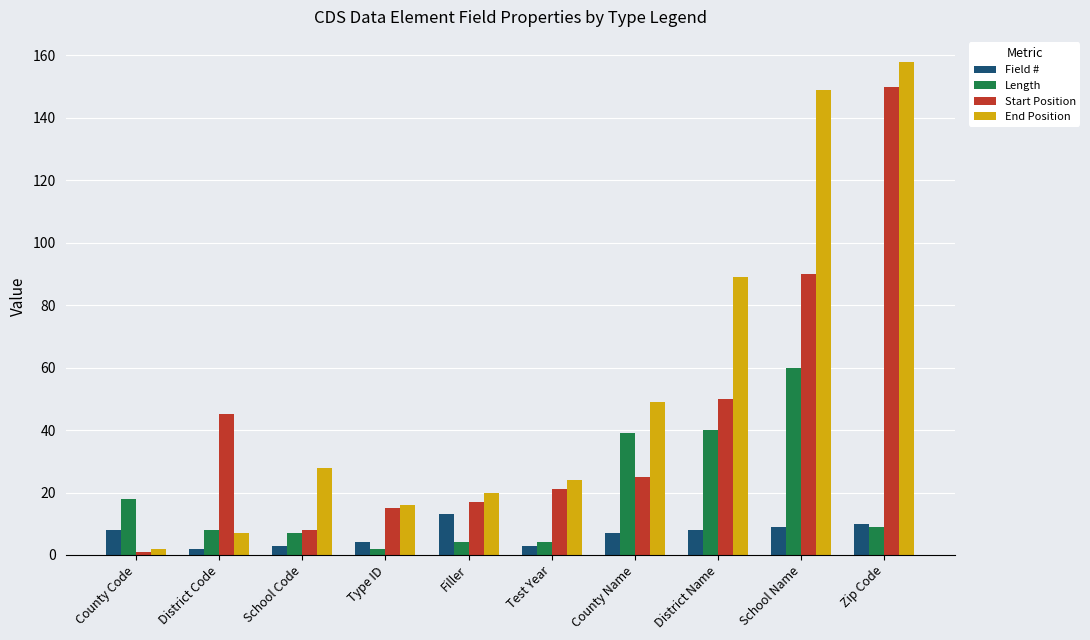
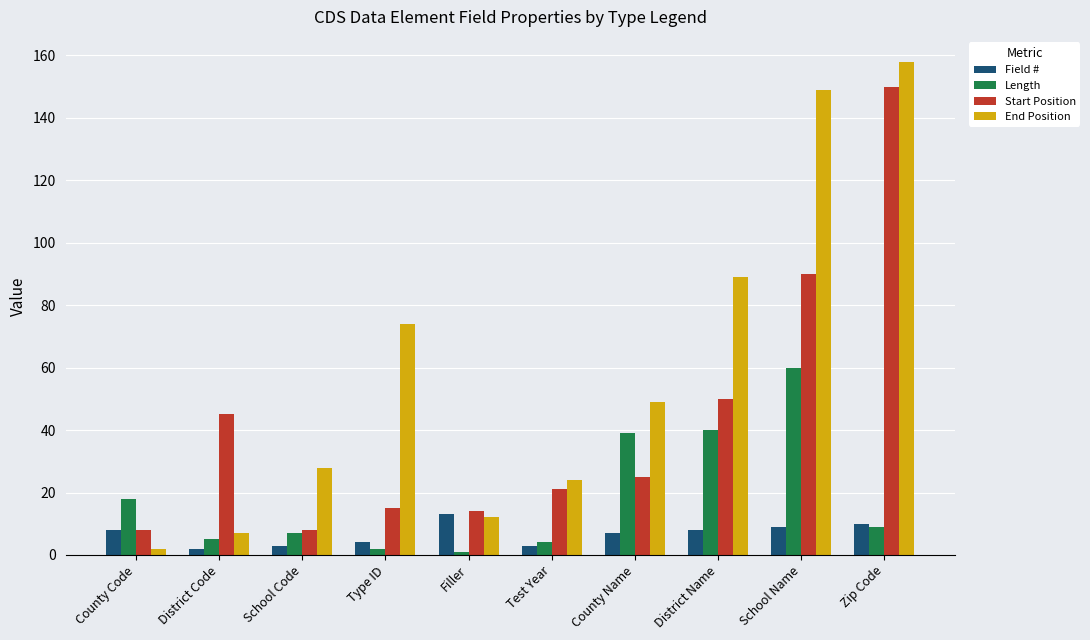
  {
    "Field #": {
      "County Code": 8,
      "District Code": 2,
      "School Code": 3,
      "Type ID": 4,
      "Filler": 13,
      "Test Year": 3,
      "County Name": 7,
      "District Name": 8,
      "School Name": 9,
      "Zip Code": 10
    },
    "Length": {
      "County Code": 18,
-     "District Code": 8,
+     "District Code": 5,
      "School Code": 7,
      "Type ID": 2,
-     "Filler": 4,
+     "Filler": 1,
      "Test Year": 4,
      "County Name": 39,
      "District Name": 40,
      "School Name": 60,
      "Zip Code": 9
    },
    "Start Position": {
-     "County Code": 1,
+     "County Code": 8,
      "District Code": 45,
      "School Code": 8,
      "Type ID": 15,
-     "Filler": 17,
+     "Filler": 14,
      "Test Year": 21,
      "County Name": 25,
      "District Name": 50,
      "School Name": 90,
      "Zip Code": 150
    },
    "End Position": {
      "County Code": 2,
      "District Code": 7,
      "School Code": 28,
-     "Type ID": 16,
-     "Filler": 20,
+     "Type ID": 74,
+     "Filler": 12,
      "Test Year": 24,
      "County Name": 49,
      "District Name": 89,
      "School Name": 149,
      "Zip Code": 158
    }
  }
